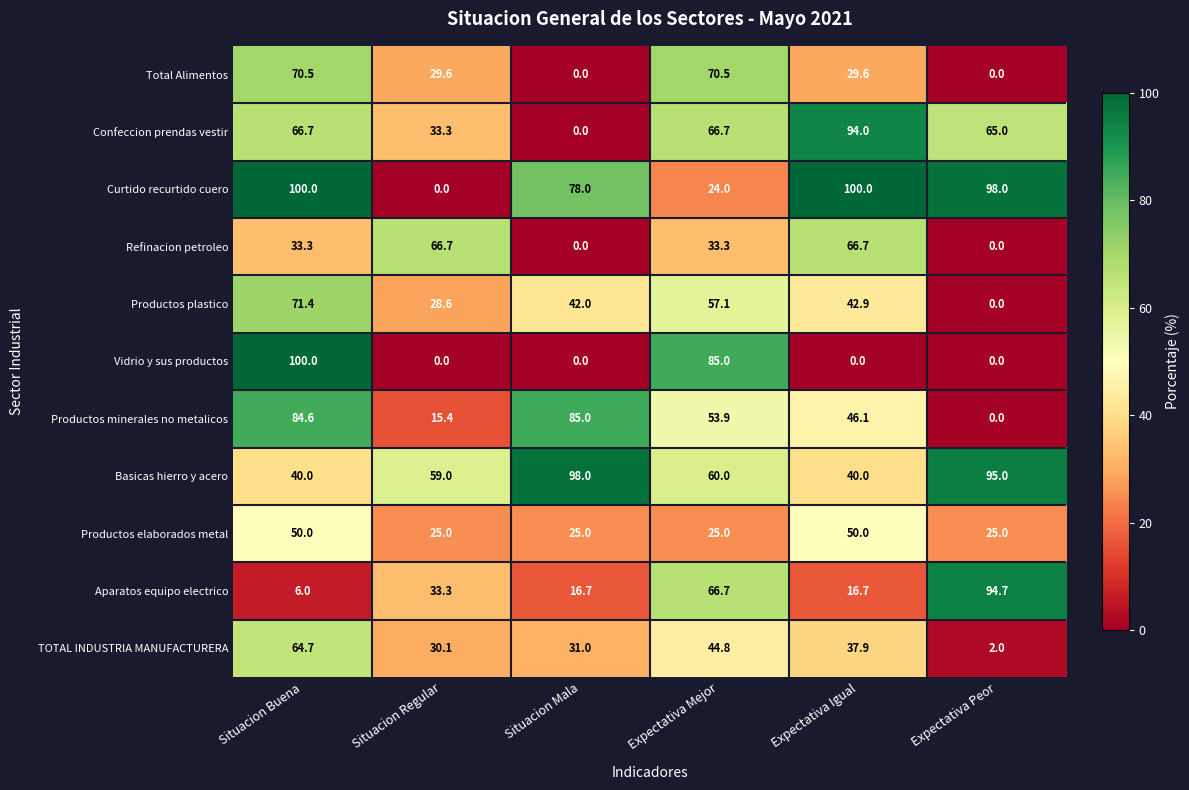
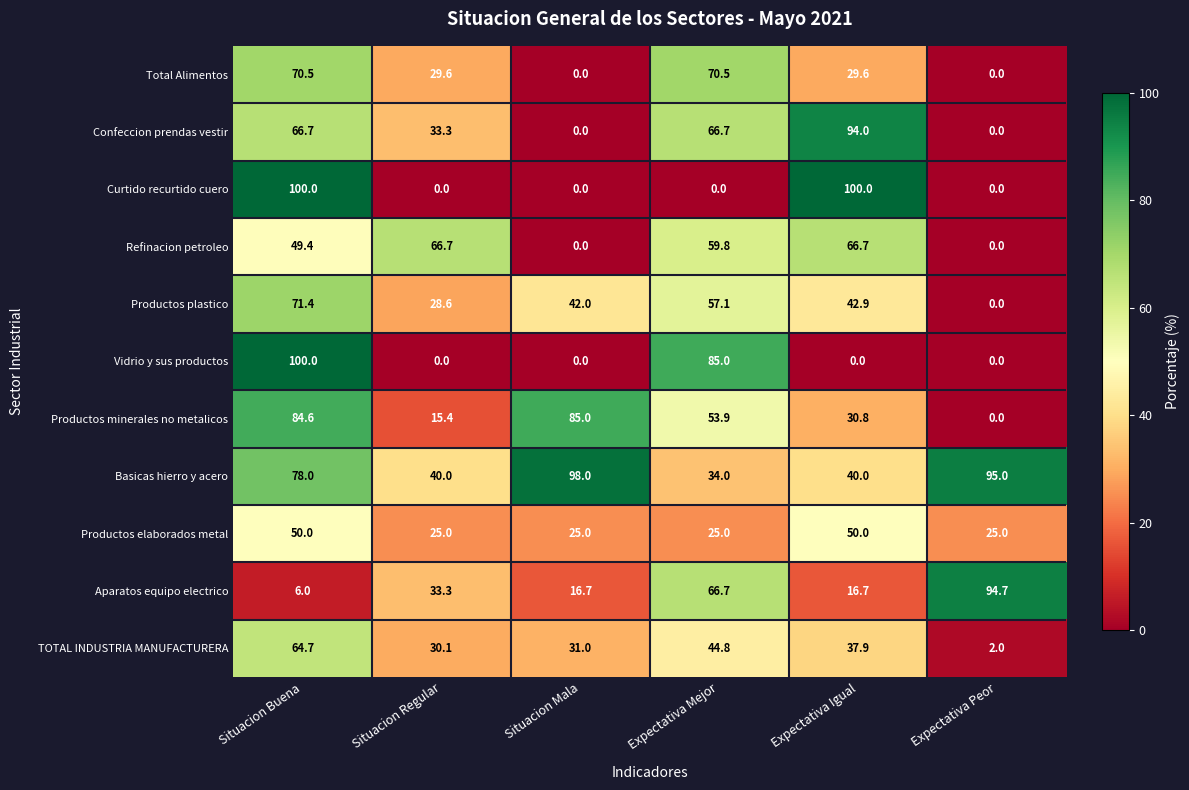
  {
    "Total Alimentos": {
      "Situacion Buena": 70.5,
      "Situacion Regular": 29.6,
      "Situacion Mala": 0.0,
      "Expectativa Mejor": 70.5,
      "Expectativa Igual": 29.6,
      "Expectativa Peor": 0.0
    },
    "Confeccion prendas vestir": {
      "Situacion Buena": 66.7,
      "Situacion Regular": 33.3,
      "Situacion Mala": 0.0,
      "Expectativa Mejor": 66.7,
      "Expectativa Igual": 94.0,
-     "Expectativa Peor": 65.0
+     "Expectativa Peor": 0.0
    },
    "Curtido recurtido cuero": {
      "Situacion Buena": 100.0,
      "Situacion Regular": 0.0,
-     "Situacion Mala": 78.0,
-     "Expectativa Mejor": 24.0,
+     "Situacion Mala": 0.0,
+     "Expectativa Mejor": 0.0,
      "Expectativa Igual": 100.0,
-     "Expectativa Peor": 98.0
+     "Expectativa Peor": 0.0
    },
    "Refinacion petroleo": {
-     "Situacion Buena": 33.3,
+     "Situacion Buena": 49.4,
      "Situacion Regular": 66.7,
      "Situacion Mala": 0.0,
-     "Expectativa Mejor": 33.3,
+     "Expectativa Mejor": 59.8,
      "Expectativa Igual": 66.7,
      "Expectativa Peor": 0.0
    },
    "Productos plastico": {
      "Situacion Buena": 71.4,
      "Situacion Regular": 28.6,
      "Situacion Mala": 42.0,
      "Expectativa Mejor": 57.1,
      "Expectativa Igual": 42.9,
      "Expectativa Peor": 0.0
    },
    "Vidrio y sus productos": {
      "Situacion Buena": 100.0,
      "Situacion Regular": 0.0,
      "Situacion Mala": 0.0,
      "Expectativa Mejor": 85.0,
      "Expectativa Igual": 0.0,
      "Expectativa Peor": 0.0
    },
    "Productos minerales no metalicos": {
      "Situacion Buena": 84.6,
      "Situacion Regular": 15.4,
      "Situacion Mala": 85.0,
      "Expectativa Mejor": 53.9,
-     "Expectativa Igual": 46.1,
+     "Expectativa Igual": 30.8,
      "Expectativa Peor": 0.0
    },
    "Basicas hierro y acero": {
-     "Situacion Buena": 40.0,
-     "Situacion Regular": 59.0,
+     "Situacion Buena": 78.0,
+     "Situacion Regular": 40.0,
      "Situacion Mala": 98.0,
-     "Expectativa Mejor": 60.0,
+     "Expectativa Mejor": 34.0,
      "Expectativa Igual": 40.0,
      "Expectativa Peor": 95.0
    },
    "Productos elaborados metal": {
      "Situacion Buena": 50.0,
      "Situacion Regular": 25.0,
      "Situacion Mala": 25.0,
      "Expectativa Mejor": 25.0,
      "Expectativa Igual": 50.0,
      "Expectativa Peor": 25.0
    },
    "Aparatos equipo electrico": {
      "Situacion Buena": 6.0,
      "Situacion Regular": 33.3,
      "Situacion Mala": 16.7,
      "Expectativa Mejor": 66.7,
      "Expectativa Igual": 16.7,
      "Expectativa Peor": 94.7
    },
    "TOTAL INDUSTRIA MANUFACTURERA": {
      "Situacion Buena": 64.7,
      "Situacion Regular": 30.1,
      "Situacion Mala": 31.0,
      "Expectativa Mejor": 44.8,
      "Expectativa Igual": 37.9,
      "Expectativa Peor": 2.0
    }
  }
